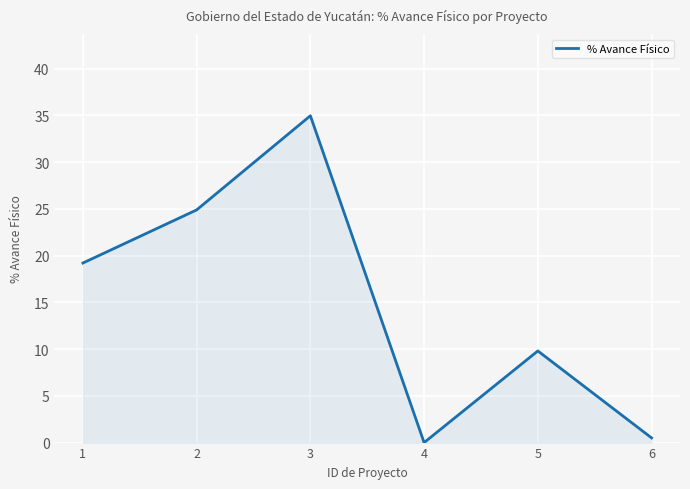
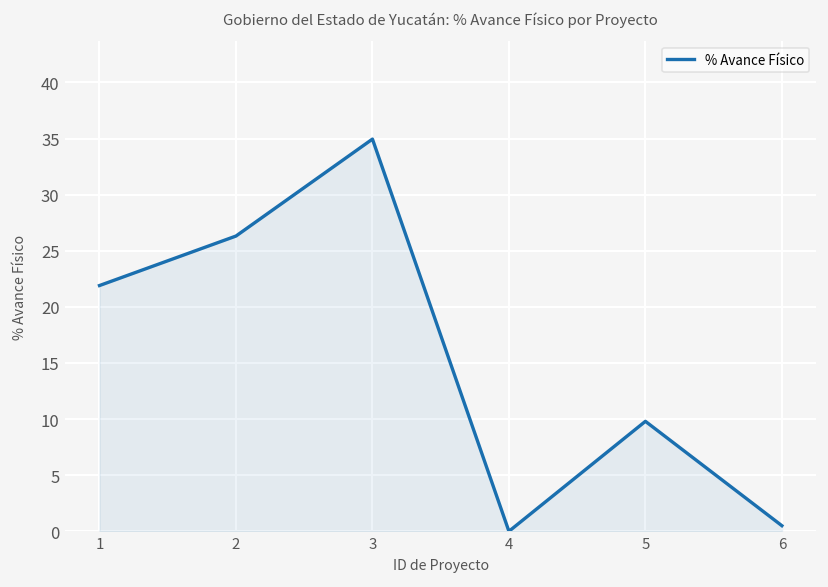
  {
-   "1": 19,
-   "2": 25,
+   "1": 22,
+   "2": 26,
    "3": 35,
    "4": 0,
    "5": 10,
    "6": 1
  }
